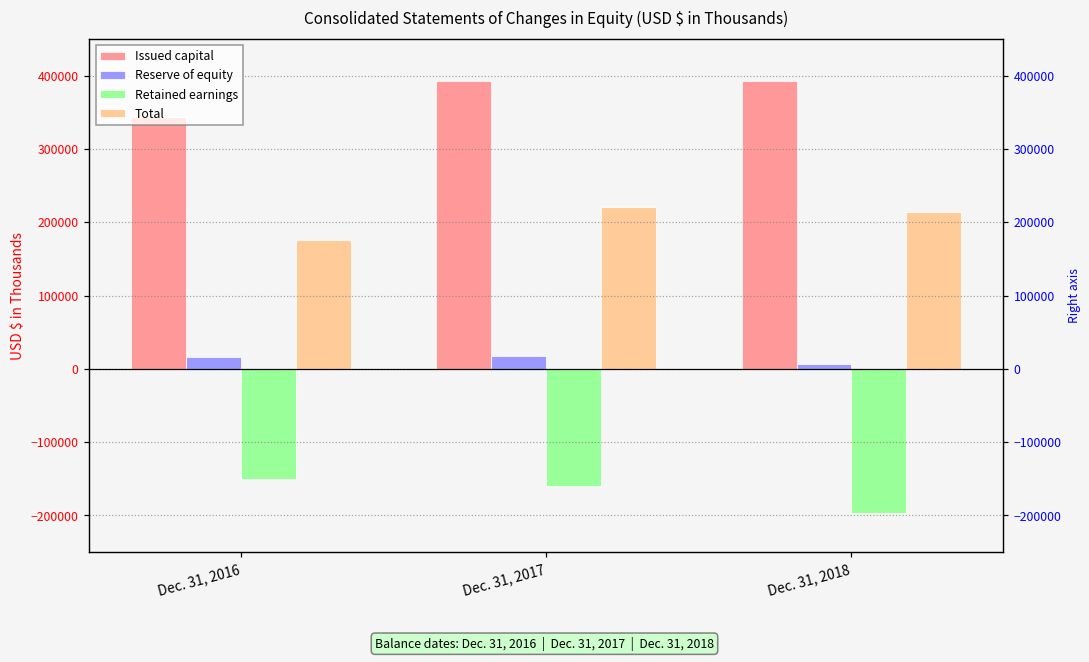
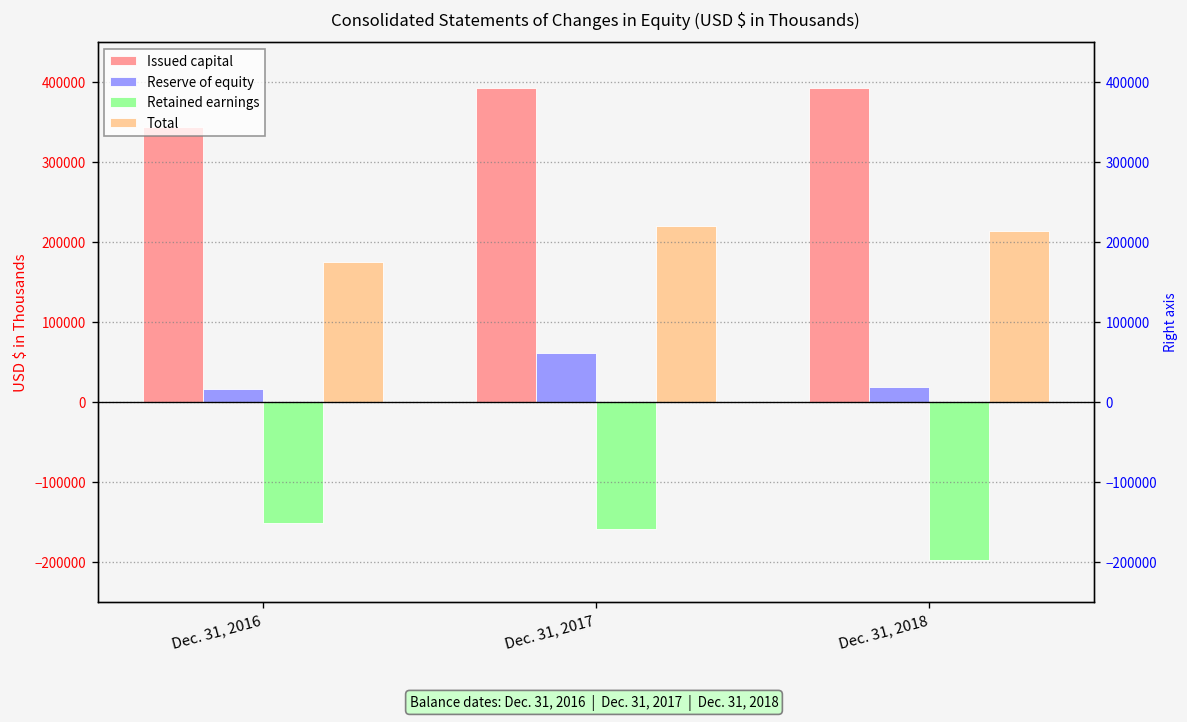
  {
    "Reserve of equity": {
      "Dec. 31, 2016": 20000,
-     "Dec. 31, 2017": 20000,
-     "Dec. 31, 2018": 10000
+     "Dec. 31, 2017": 60000,
+     "Dec. 31, 2018": 20000
    },
    "Retained earnings": {
      "Dec. 31, 2016": -150000,
      "Dec. 31, 2017": -160000,
      "Dec. 31, 2018": -200000
    }
  }
